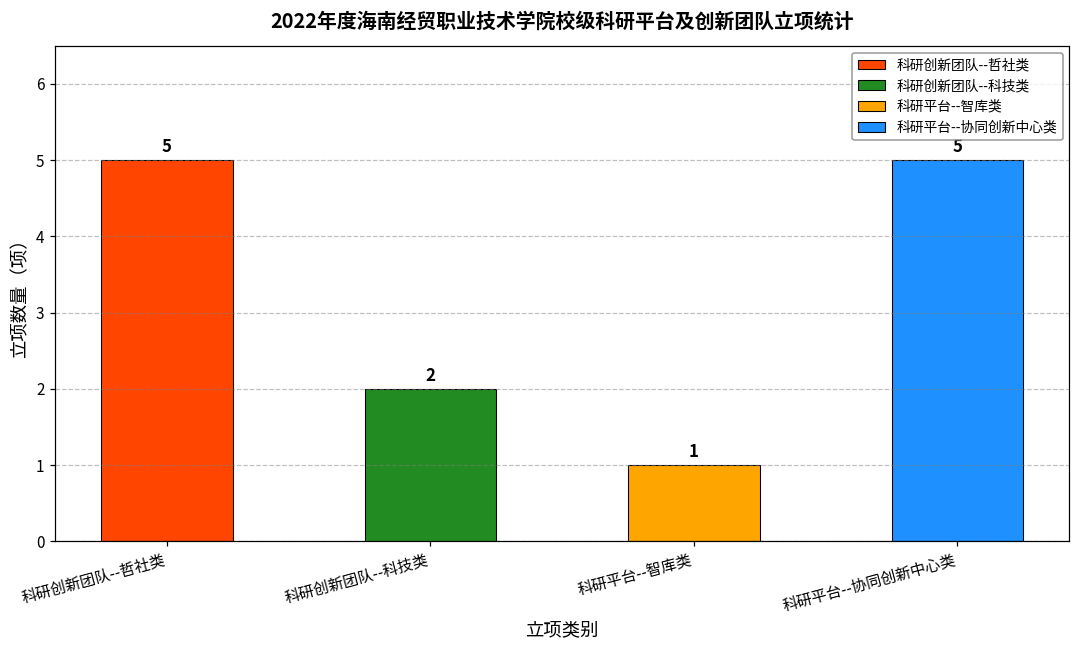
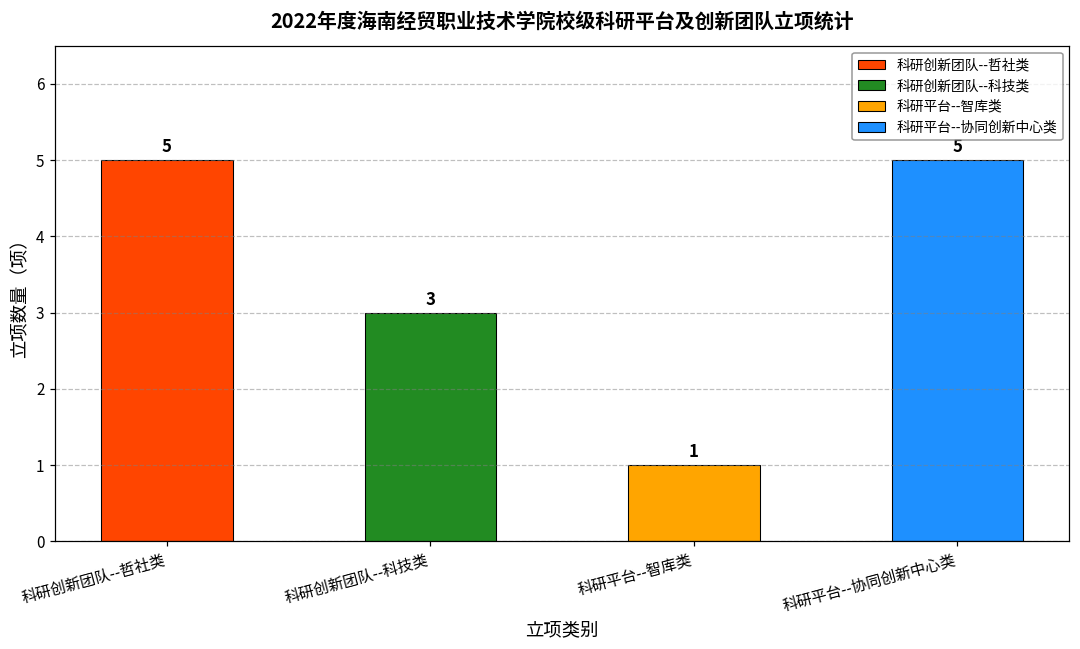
  {
    "科研创新团队--哲社类": 5,
-   "科研创新团队--科技类": 2,
+   "科研创新团队--科技类": 3,
    "科研平台--智库类": 1
  }
